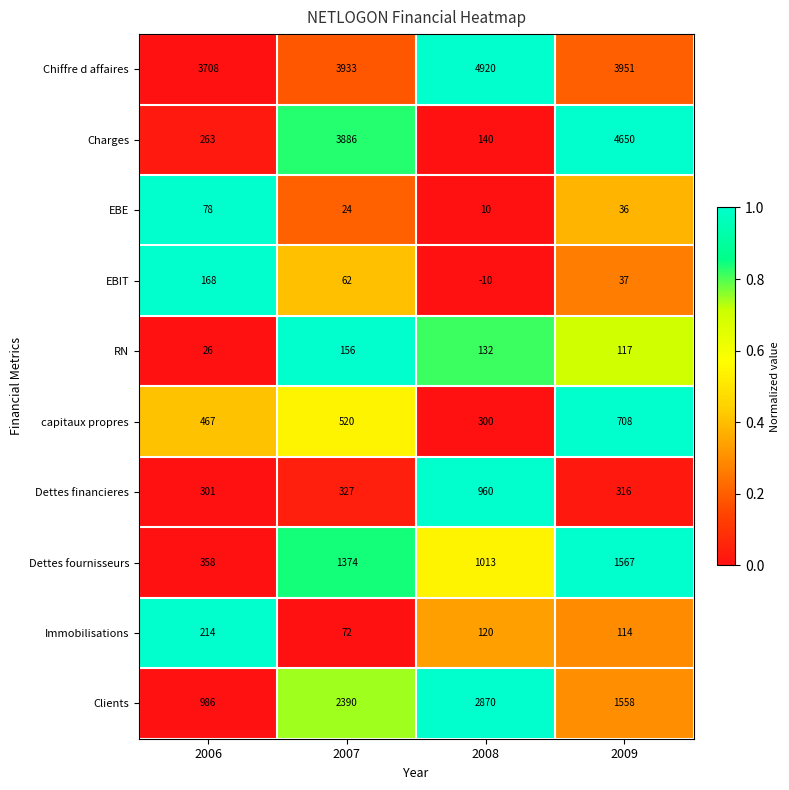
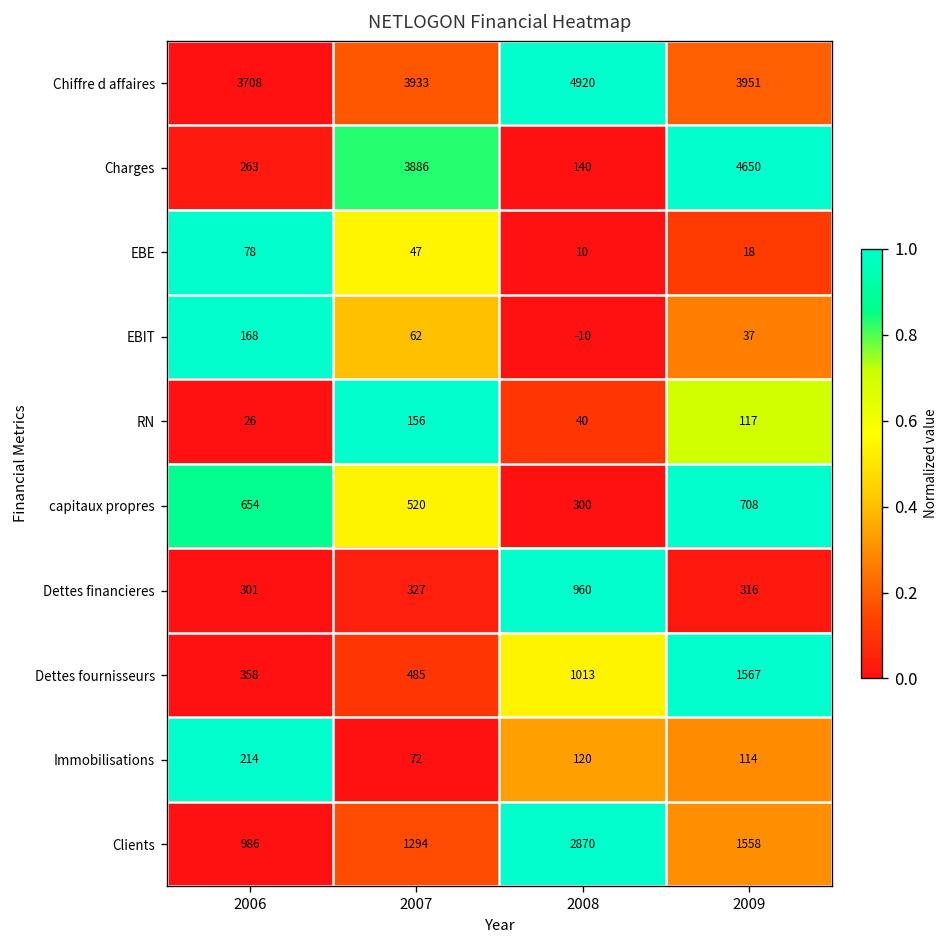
  {
    "Chiffre d affaires": {
      "2006": 3708,
      "2007": 3933,
      "2008": 4920,
      "2009": 3951
    },
    "Charges": {
      "2006": 263,
      "2007": 3886,
      "2008": 140,
      "2009": 4650
    },
    "EBE": {
      "2006": 78,
-     "2007": 24,
+     "2007": 47,
      "2008": 10,
-     "2009": 36
+     "2009": 18
    },
    "EBIT": {
      "2006": 168,
      "2007": 62,
      "2008": -10,
      "2009": 37
    },
    "RN": {
      "2006": 26,
      "2007": 156,
-     "2008": 132,
+     "2008": 40,
      "2009": 117
    },
    "capitaux propres": {
-     "2006": 467,
+     "2006": 654,
      "2007": 520,
      "2008": 300,
      "2009": 708
    },
    "Dettes financieres": {
      "2006": 301,
      "2007": 327,
      "2008": 960,
      "2009": 316
    },
    "Dettes fournisseurs": {
      "2006": 358,
-     "2007": 1374,
+     "2007": 485,
      "2008": 1013,
      "2009": 1567
    },
    "Immobilisations": {
      "2006": 214,
      "2007": 72,
      "2008": 120,
      "2009": 114
    },
    "Clients": {
      "2006": 986,
-     "2007": 2390,
+     "2007": 1294,
      "2008": 2870,
      "2009": 1558
    }
  }
